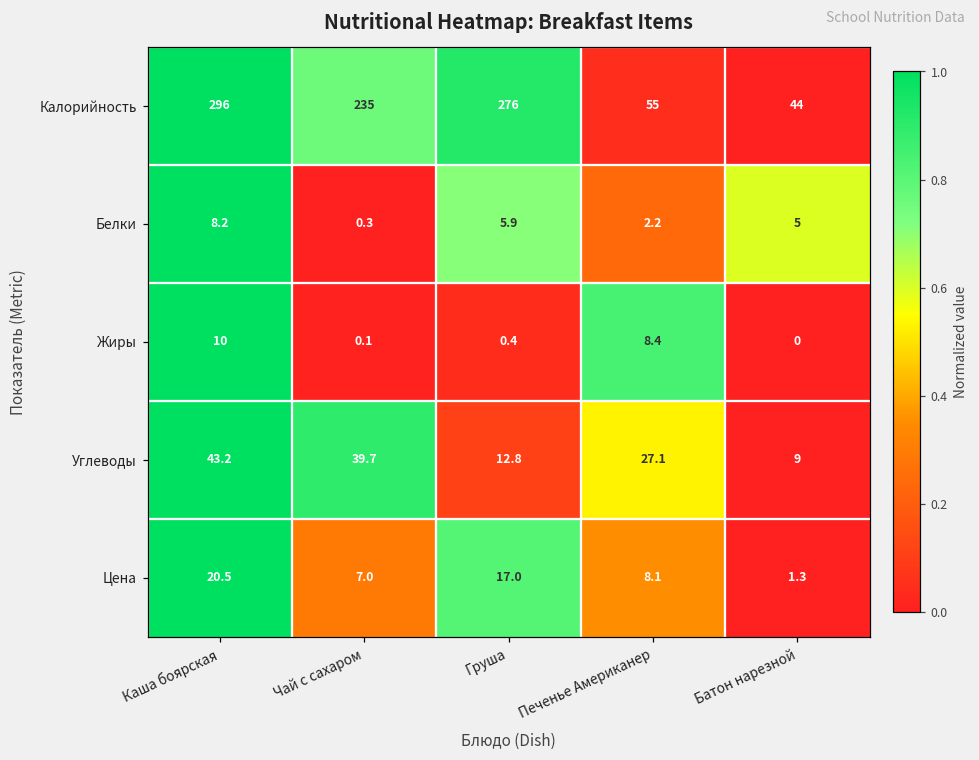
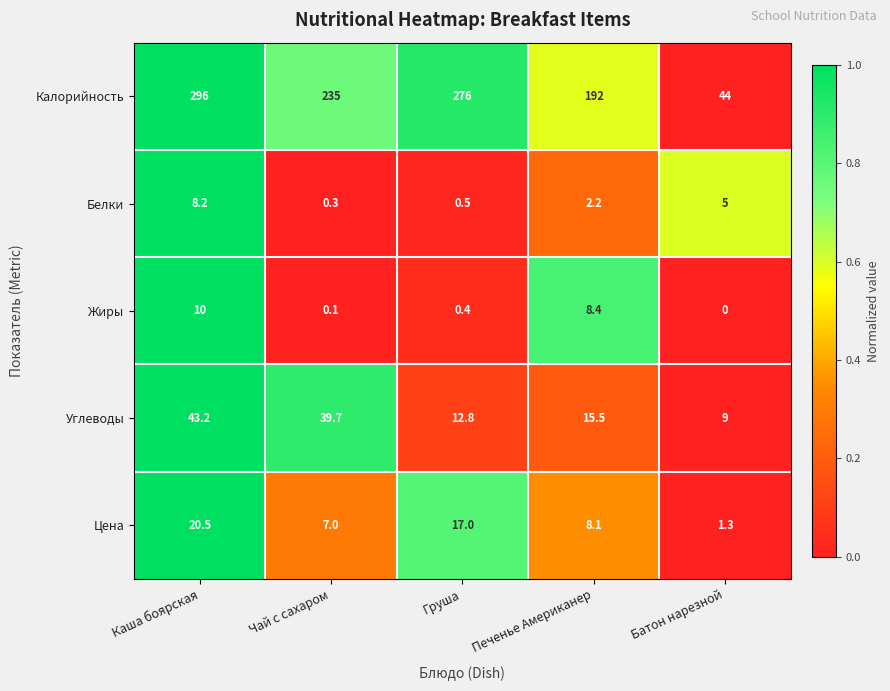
  {
    "Калорийность": {
      "Каша боярская": 296,
      "Чай с сахаром": 235,
      "Груша": 276,
-     "Печенье Американер": 55,
+     "Печенье Американер": 192,
      "Батон нарезной": 44
    },
    "Белки": {
      "Каша боярская": 8.2,
      "Чай с сахаром": 0.3,
-     "Груша": 5.9,
+     "Груша": 0.5,
      "Печенье Американер": 2.2,
      "Батон нарезной": 5
    },
    "Жиры": {
      "Каша боярская": 10,
      "Чай с сахаром": 0.1,
      "Груша": 0.4,
      "Печенье Американер": 8.4,
      "Батон нарезной": 0
    },
    "Углеводы": {
      "Каша боярская": 43.2,
      "Чай с сахаром": 39.7,
      "Груша": 12.8,
-     "Печенье Американер": 27.1,
+     "Печенье Американер": 15.5,
      "Батон нарезной": 9
    },
    "Цена": {
      "Каша боярская": 20.5,
      "Чай с сахаром": 7.0,
      "Груша": 17.0,
      "Печенье Американер": 8.1,
      "Батон нарезной": 1.3
    }
  }
